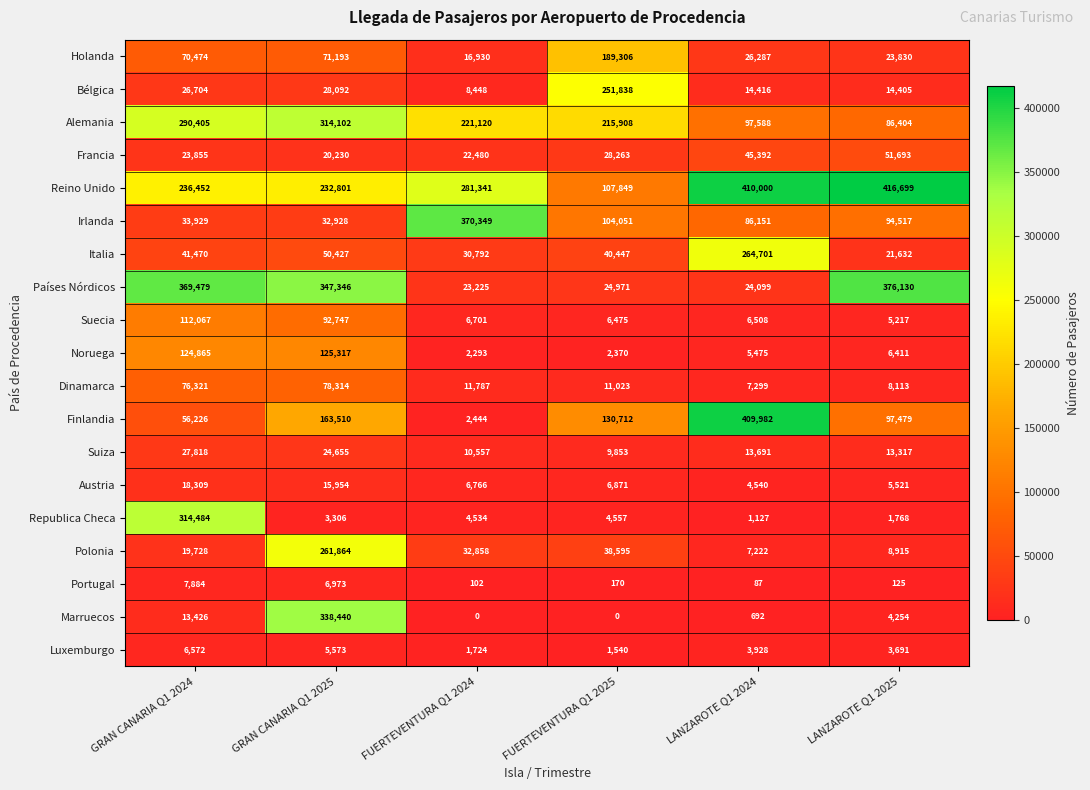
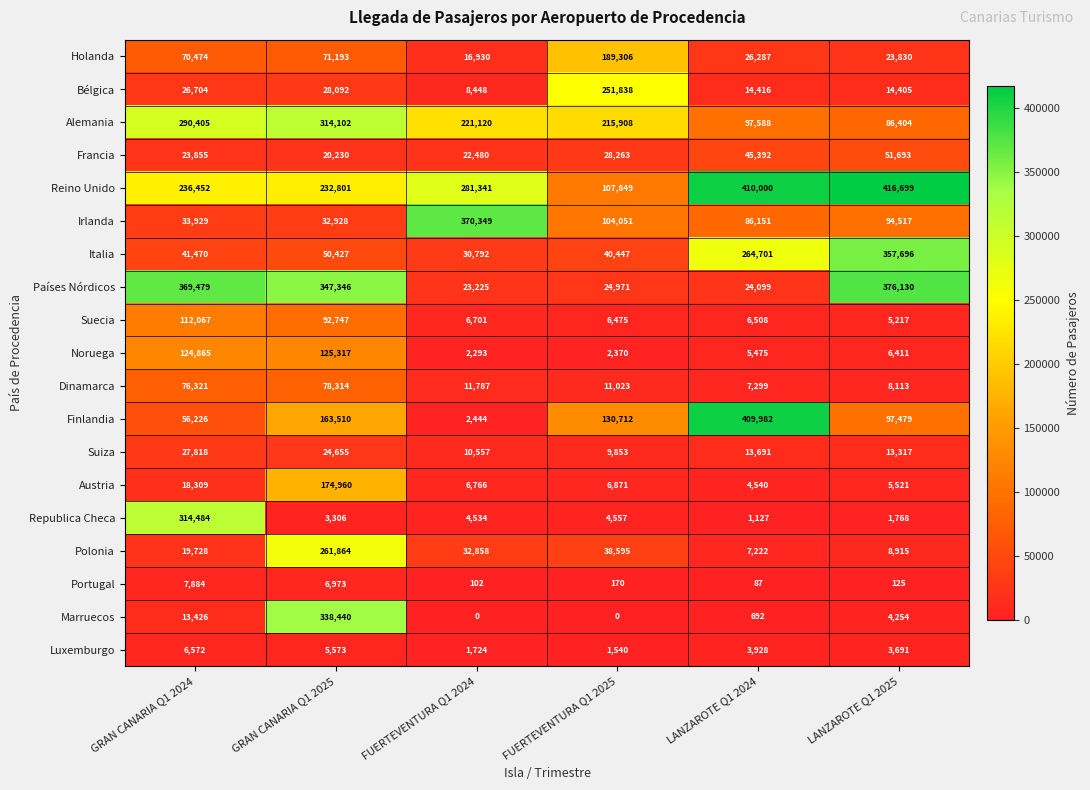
  {
    "Holanda": {
      "GRAN CANARIA Q1 2024": "70,474",
      "GRAN CANARIA Q1 2025": "71,193",
      "FUERTEVENTURA Q1 2024": "16,930",
      "FUERTEVENTURA Q1 2025": "189,306",
      "LANZAROTE Q1 2024": "26,287",
      "LANZAROTE Q1 2025": "23,830"
    },
    "Bélgica": {
      "GRAN CANARIA Q1 2024": "26,704",
      "GRAN CANARIA Q1 2025": "28,092",
      "FUERTEVENTURA Q1 2024": "8,448",
      "FUERTEVENTURA Q1 2025": "251,838",
      "LANZAROTE Q1 2024": "14,416",
      "LANZAROTE Q1 2025": "14,405"
    },
    "Alemania": {
      "GRAN CANARIA Q1 2024": "290,405",
      "GRAN CANARIA Q1 2025": "314,102",
      "FUERTEVENTURA Q1 2024": "221,120",
      "FUERTEVENTURA Q1 2025": "215,908",
      "LANZAROTE Q1 2024": "97,588",
      "LANZAROTE Q1 2025": "86,404"
    },
    "Francia": {
      "GRAN CANARIA Q1 2024": "23,855",
      "GRAN CANARIA Q1 2025": "20,230",
      "FUERTEVENTURA Q1 2024": "22,480",
      "FUERTEVENTURA Q1 2025": "28,263",
      "LANZAROTE Q1 2024": "45,392",
      "LANZAROTE Q1 2025": "51,693"
    },
    "Reino Unido": {
      "GRAN CANARIA Q1 2024": "236,452",
      "GRAN CANARIA Q1 2025": "232,801",
      "FUERTEVENTURA Q1 2024": "281,341",
      "FUERTEVENTURA Q1 2025": "107,849",
      "LANZAROTE Q1 2024": "410,000",
      "LANZAROTE Q1 2025": "416,699"
    },
    "Irlanda": {
      "GRAN CANARIA Q1 2024": "33,929",
      "GRAN CANARIA Q1 2025": "32,928",
      "FUERTEVENTURA Q1 2024": "370,349",
      "FUERTEVENTURA Q1 2025": "104,051",
      "LANZAROTE Q1 2024": "86,151",
      "LANZAROTE Q1 2025": "94,517"
    },
    "Italia": {
      "GRAN CANARIA Q1 2024": "41,470",
      "GRAN CANARIA Q1 2025": "50,427",
      "FUERTEVENTURA Q1 2024": "30,792",
      "FUERTEVENTURA Q1 2025": "40,447",
      "LANZAROTE Q1 2024": "264,701",
-     "LANZAROTE Q1 2025": "21,632"
+     "LANZAROTE Q1 2025": "357,696"
    },
    "Países Nórdicos": {
      "GRAN CANARIA Q1 2024": "369,479",
      "GRAN CANARIA Q1 2025": "347,346",
      "FUERTEVENTURA Q1 2024": "23,225",
      "FUERTEVENTURA Q1 2025": "24,971",
      "LANZAROTE Q1 2024": "24,099",
      "LANZAROTE Q1 2025": "376,130"
    },
    "Suecia": {
      "GRAN CANARIA Q1 2024": "112,067",
      "GRAN CANARIA Q1 2025": "92,747",
      "FUERTEVENTURA Q1 2024": "6,701",
      "FUERTEVENTURA Q1 2025": "6,475",
      "LANZAROTE Q1 2024": "6,508",
      "LANZAROTE Q1 2025": "5,217"
    },
    "Noruega": {
      "GRAN CANARIA Q1 2024": "124,865",
      "GRAN CANARIA Q1 2025": "125,317",
      "FUERTEVENTURA Q1 2024": "2,293",
      "FUERTEVENTURA Q1 2025": "2,370",
      "LANZAROTE Q1 2024": "5,475",
      "LANZAROTE Q1 2025": "6,411"
    },
    "Dinamarca": {
      "GRAN CANARIA Q1 2024": "76,321",
      "GRAN CANARIA Q1 2025": "78,314",
      "FUERTEVENTURA Q1 2024": "11,787",
      "FUERTEVENTURA Q1 2025": "11,023",
      "LANZAROTE Q1 2024": "7,299",
      "LANZAROTE Q1 2025": "8,113"
    },
    "Finlandia": {
      "GRAN CANARIA Q1 2024": "56,226",
      "GRAN CANARIA Q1 2025": "163,510",
      "FUERTEVENTURA Q1 2024": "2,444",
      "FUERTEVENTURA Q1 2025": "130,712",
      "LANZAROTE Q1 2024": "409,982",
      "LANZAROTE Q1 2025": "97,479"
    },
    "Suiza": {
      "GRAN CANARIA Q1 2024": "27,818",
      "GRAN CANARIA Q1 2025": "24,655",
      "FUERTEVENTURA Q1 2024": "10,557",
      "FUERTEVENTURA Q1 2025": "9,853",
      "LANZAROTE Q1 2024": "13,691",
      "LANZAROTE Q1 2025": "13,317"
    },
    "Austria": {
      "GRAN CANARIA Q1 2024": "18,309",
-     "GRAN CANARIA Q1 2025": "15,954",
+     "GRAN CANARIA Q1 2025": "174,960",
      "FUERTEVENTURA Q1 2024": "6,766",
      "FUERTEVENTURA Q1 2025": "6,871",
      "LANZAROTE Q1 2024": "4,540",
      "LANZAROTE Q1 2025": "5,521"
    },
    "Republica Checa": {
      "GRAN CANARIA Q1 2024": "314,484",
      "GRAN CANARIA Q1 2025": "3,306",
      "FUERTEVENTURA Q1 2024": "4,534",
      "FUERTEVENTURA Q1 2025": "4,557",
      "LANZAROTE Q1 2024": "1,127",
      "LANZAROTE Q1 2025": "1,768"
    },
    "Polonia": {
      "GRAN CANARIA Q1 2024": "19,728",
      "GRAN CANARIA Q1 2025": "261,864",
      "FUERTEVENTURA Q1 2024": "32,858",
      "FUERTEVENTURA Q1 2025": "38,595",
      "LANZAROTE Q1 2024": "7,222",
      "LANZAROTE Q1 2025": "8,915"
    },
    "Portugal": {
      "GRAN CANARIA Q1 2024": "7,884",
      "GRAN CANARIA Q1 2025": "6,973",
      "FUERTEVENTURA Q1 2024": "102",
      "FUERTEVENTURA Q1 2025": "170",
      "LANZAROTE Q1 2024": "87",
      "LANZAROTE Q1 2025": "125"
    },
    "Marruecos": {
      "GRAN CANARIA Q1 2024": "13,426",
      "GRAN CANARIA Q1 2025": "338,440",
      "FUERTEVENTURA Q1 2024": "0",
      "FUERTEVENTURA Q1 2025": "0",
      "LANZAROTE Q1 2024": "692",
      "LANZAROTE Q1 2025": "4,254"
    },
    "Luxemburgo": {
      "GRAN CANARIA Q1 2024": "6,572",
      "GRAN CANARIA Q1 2025": "5,573",
      "FUERTEVENTURA Q1 2024": "1,724",
      "FUERTEVENTURA Q1 2025": "1,540",
      "LANZAROTE Q1 2024": "3,928",
      "LANZAROTE Q1 2025": "3,691"
    }
  }
